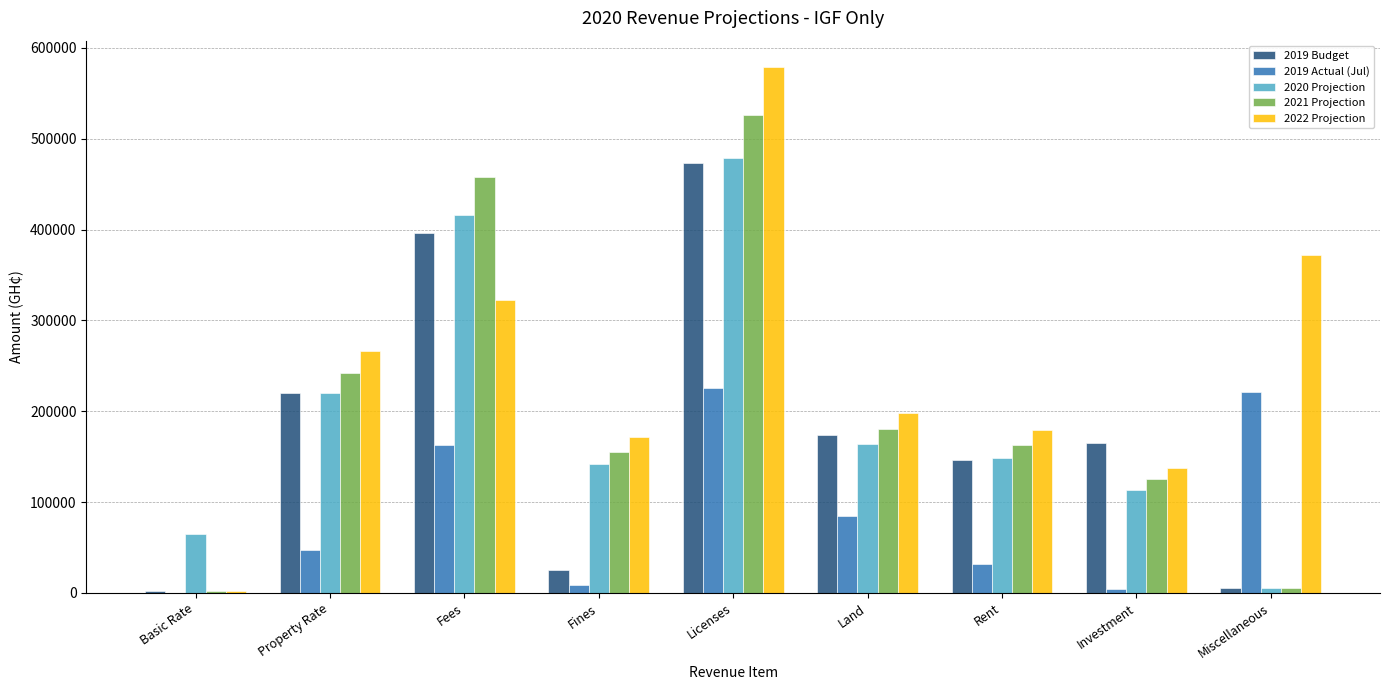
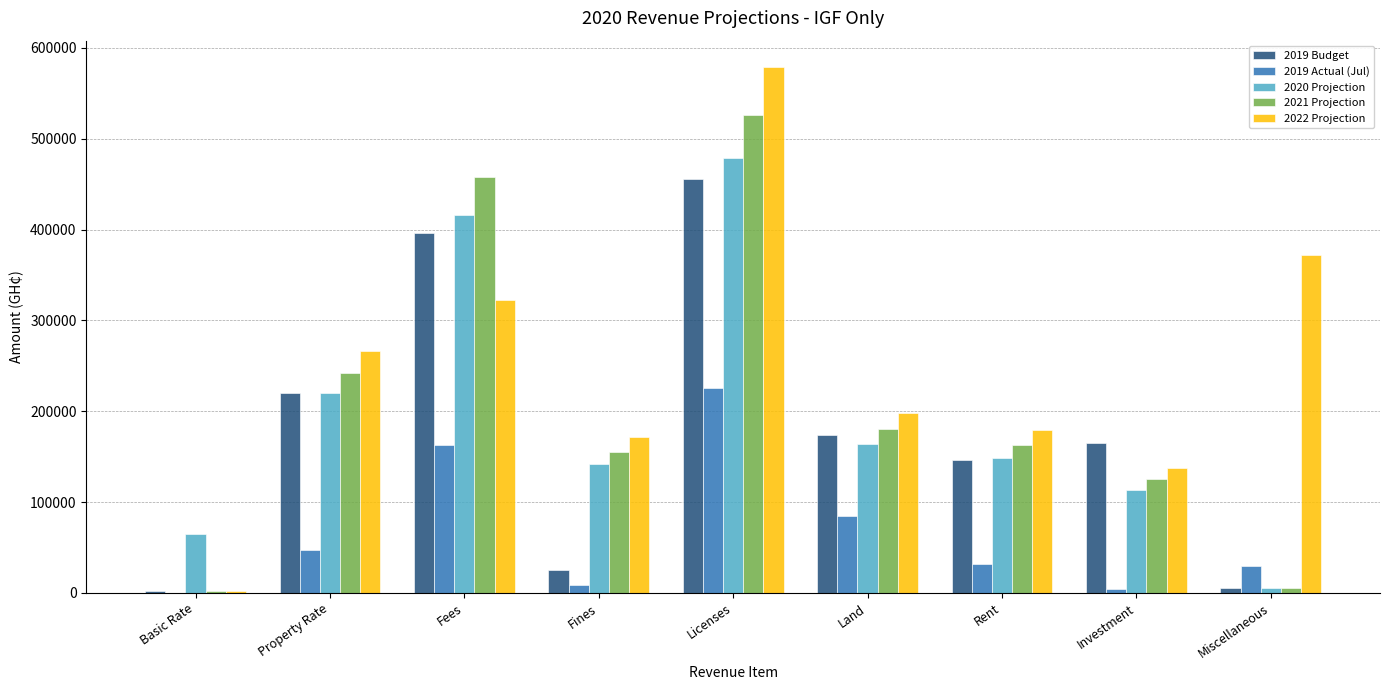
  {
    "2019 Budget": {
      "Property Rate": 220000,
      "Fees": 400000,
      "Fines": 30000,
-     "Licenses": 470000,
+     "Licenses": 460000,
      "Land": 170000,
      "Rent": 150000,
      "Investment": 160000,
      "Miscellaneous": 0
    },
    "2019 Actual (Jul)": {
      "Basic Rate": 0,
      "Property Rate": 50000,
      "Fees": 160000,
      "Fines": 10000,
      "Licenses": 230000,
      "Land": 80000,
      "Rent": 30000,
      "Investment": 0,
-     "Miscellaneous": 220000
+     "Miscellaneous": 30000
    },
    "2020 Projection": {
      "Basic Rate": 60000,
      "Property Rate": 220000,
      "Fees": 420000,
      "Fines": 140000,
      "Licenses": 480000,
      "Land": 160000,
      "Rent": 150000,
      "Investment": 110000,
      "Miscellaneous": 0
    },
    "2021 Projection": {
      "Property Rate": 240000,
      "Fees": 460000,
      "Fines": 160000,
      "Licenses": 530000,
      "Land": 180000,
      "Rent": 160000,
      "Investment": 130000,
      "Miscellaneous": 10000
    },
    "2022 Projection": {
      "Property Rate": 270000,
      "Fees": 320000,
      "Fines": 170000,
      "Licenses": 580000,
      "Land": 200000,
      "Rent": 180000,
      "Investment": 140000,
      "Miscellaneous": 370000
    }
  }
